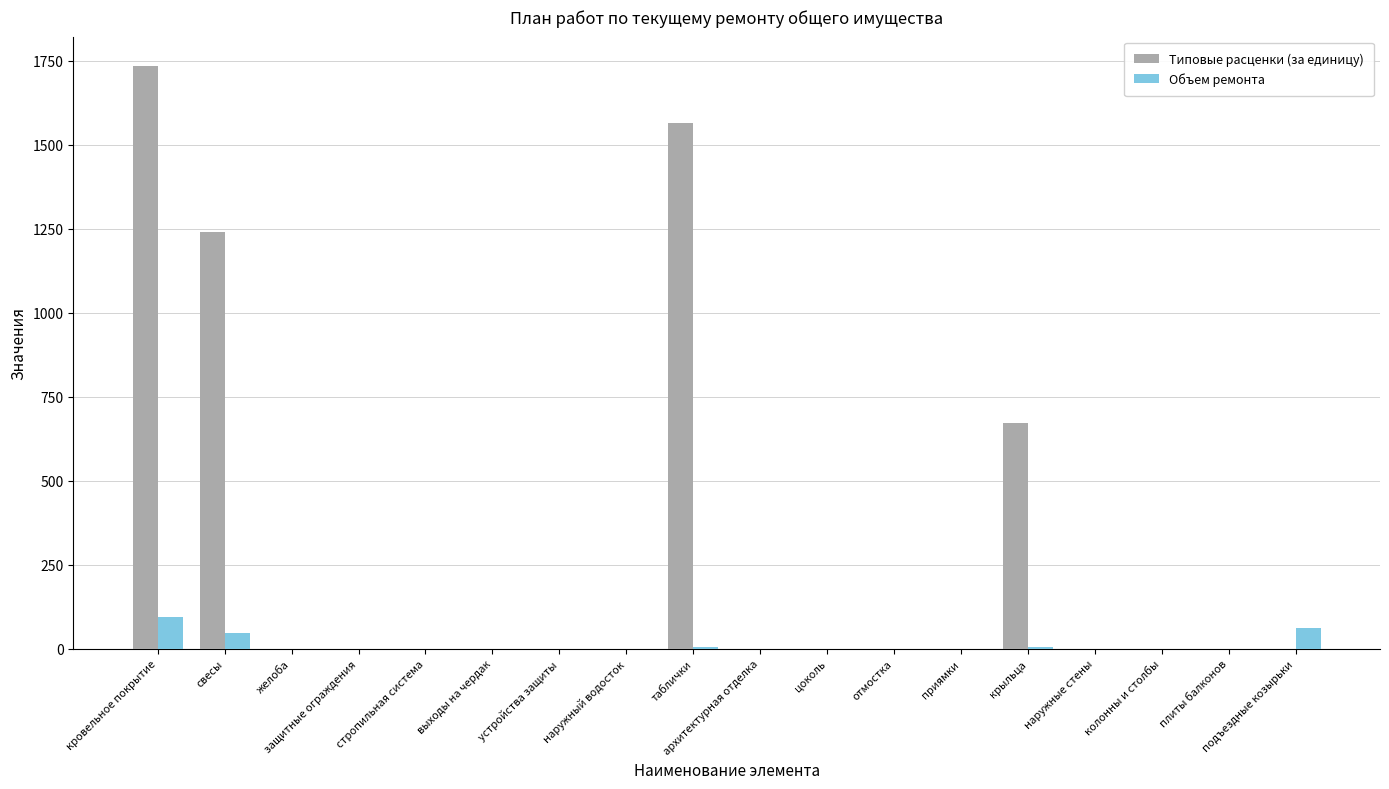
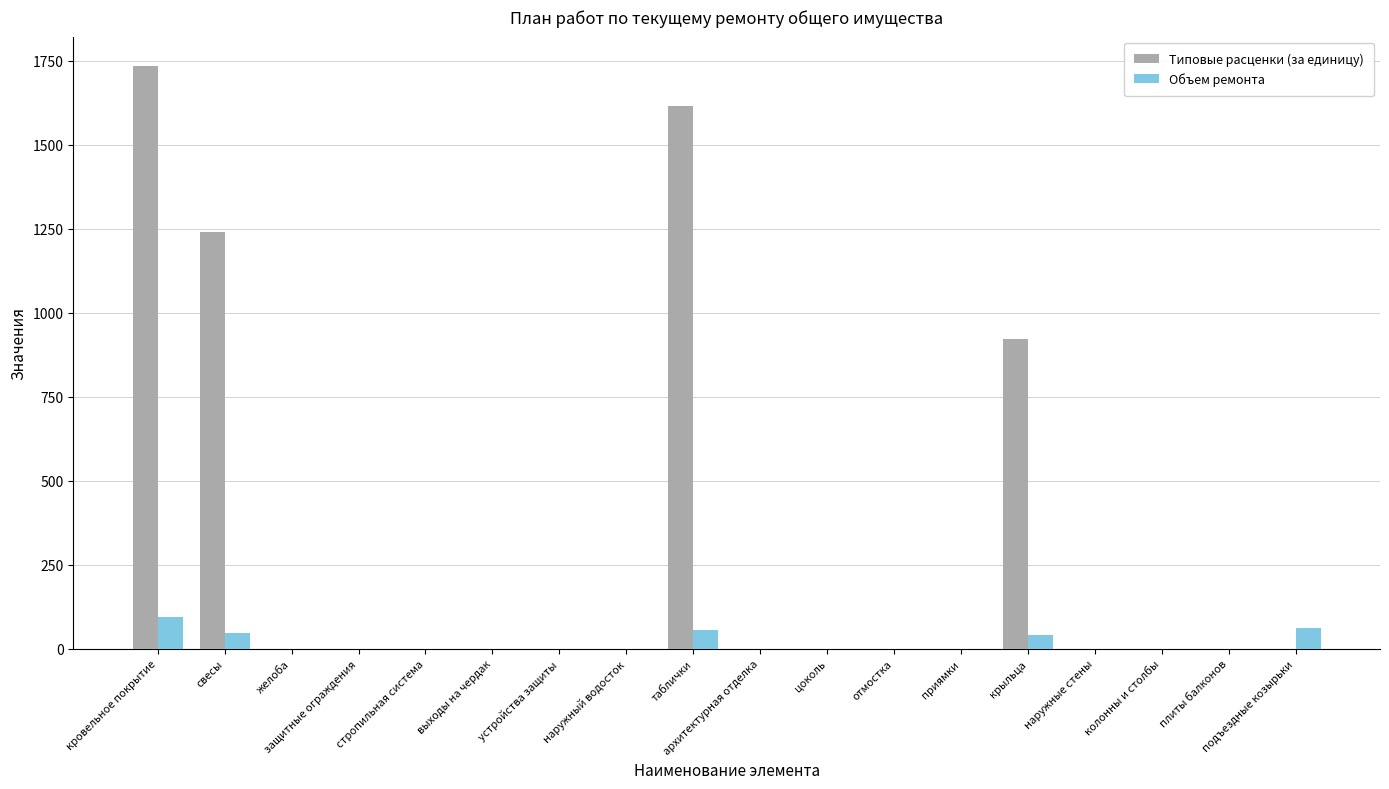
  {
    "Типовые расценки (за единицу)": {
      "кровельное покрытие": 1730,
      "свесы": 1240,
      "желоба": 0,
      "защитные ограждения": 0,
      "стропильная система": 0,
      "выходы на чердак": 0,
      "устройства защиты": 0,
      "наружный водосток": 0,
-     "таблички": 1560,
+     "таблички": 1620,
      "архитектурная отделка": 0,
      "цоколь": 0,
      "отмостка": 0,
      "приямки": 0,
-     "крыльца": 670,
+     "крыльца": 920,
      "наружные стены": 0,
      "колонны и столбы": 0,
      "плиты балконов": 0,
      "подъездные козырьки": 0
    },
    "Объем ремонта": {
      "кровельное покрытие": 90,
      "свесы": 50,
      "желоба": 0,
      "защитные ограждения": 0,
      "стропильная система": 0,
      "выходы на чердак": 0,
      "устройства защиты": 0,
      "наружный водосток": 0,
-     "таблички": 10,
+     "таблички": 60,
      "архитектурная отделка": 0,
      "цоколь": 0,
      "отмостка": 0,
      "приямки": 0,
-     "крыльца": 10,
+     "крыльца": 40,
      "наружные стены": 0,
      "колонны и столбы": 0,
      "плиты балконов": 0,
      "подъездные козырьки": 60
    }
  }
